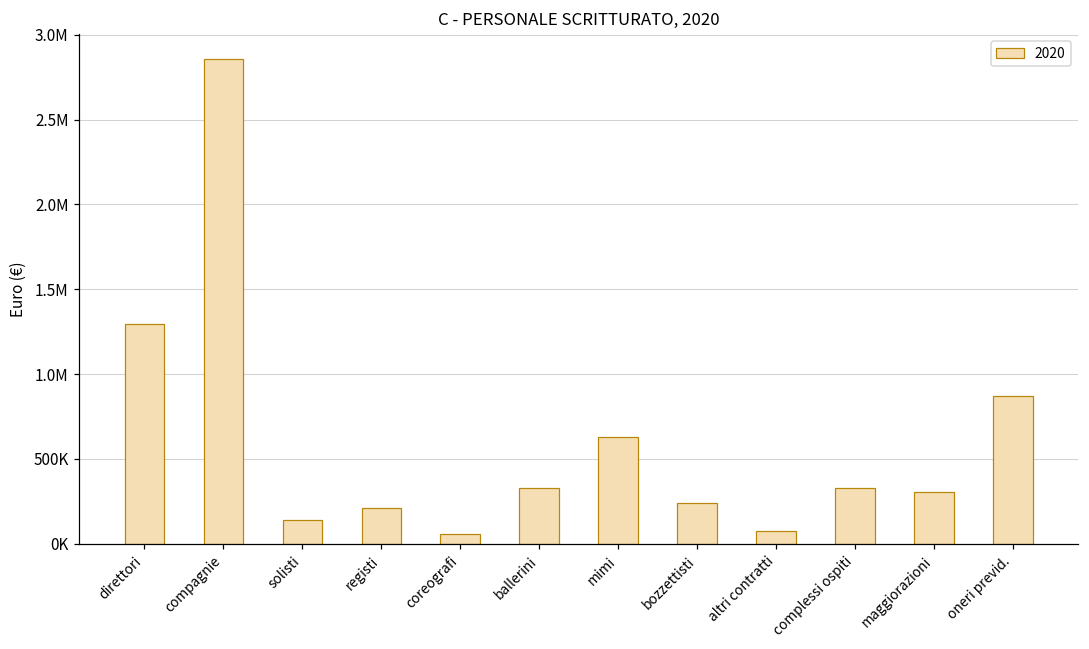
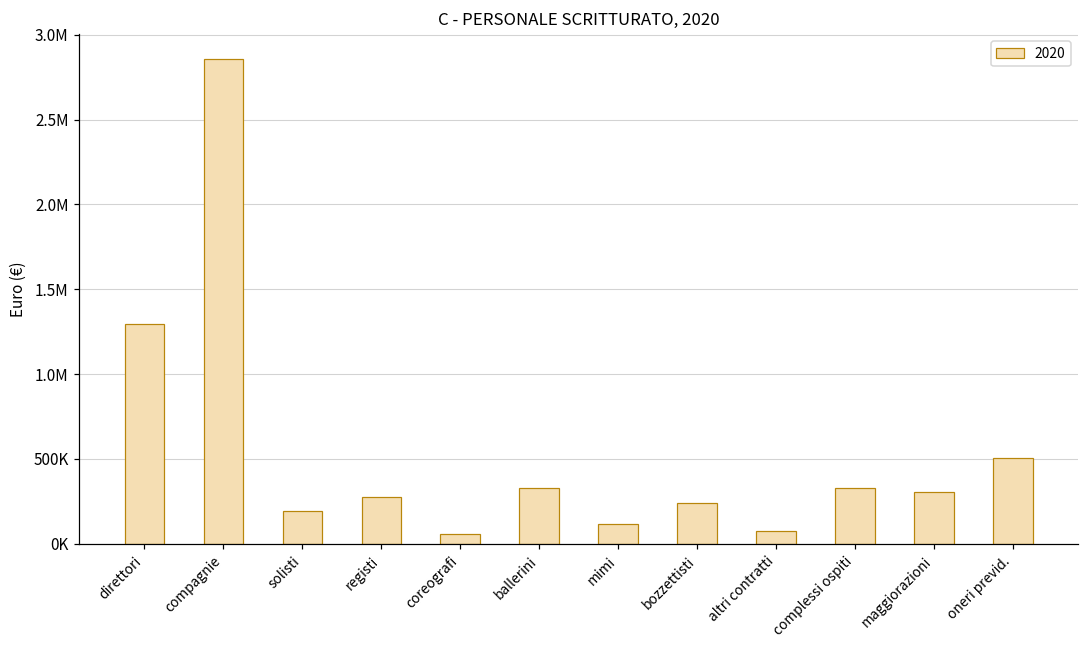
  {
    "direttori": 1300000,
    "compagnie": 2860000,
-   "solisti": 140000,
-   "registi": 210000,
+   "solisti": 190000,
+   "registi": 280000,
    "coreografi": 60000,
    "ballerini": 330000,
-   "mimi": 630000,
+   "mimi": 110000,
    "bozzettisti": 240000,
    "altri contratti": 80000,
    "complessi ospiti": 330000,
    "maggiorazioni": 310000,
-   "oneri previd.": 870000
+   "oneri previd.": 500000
  }
